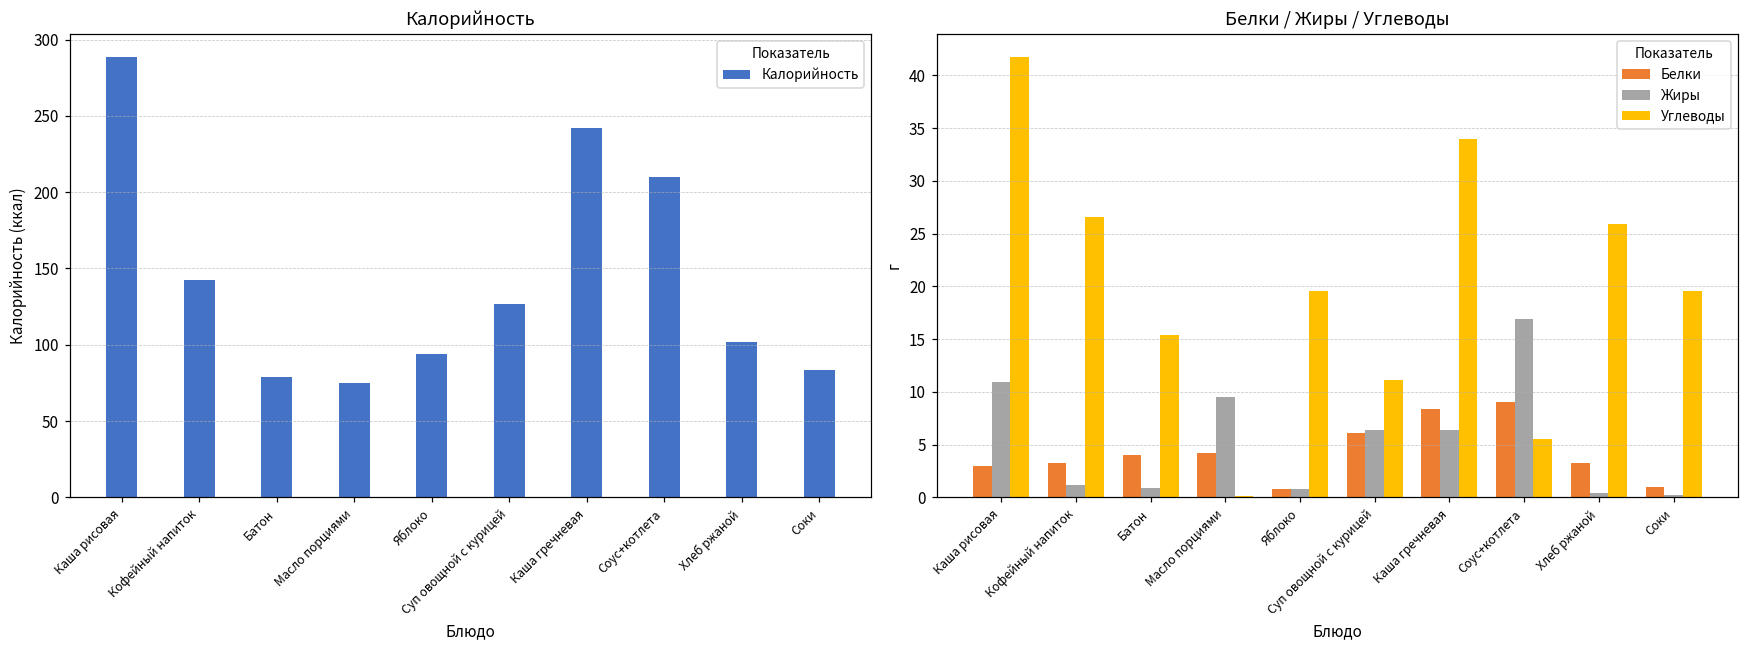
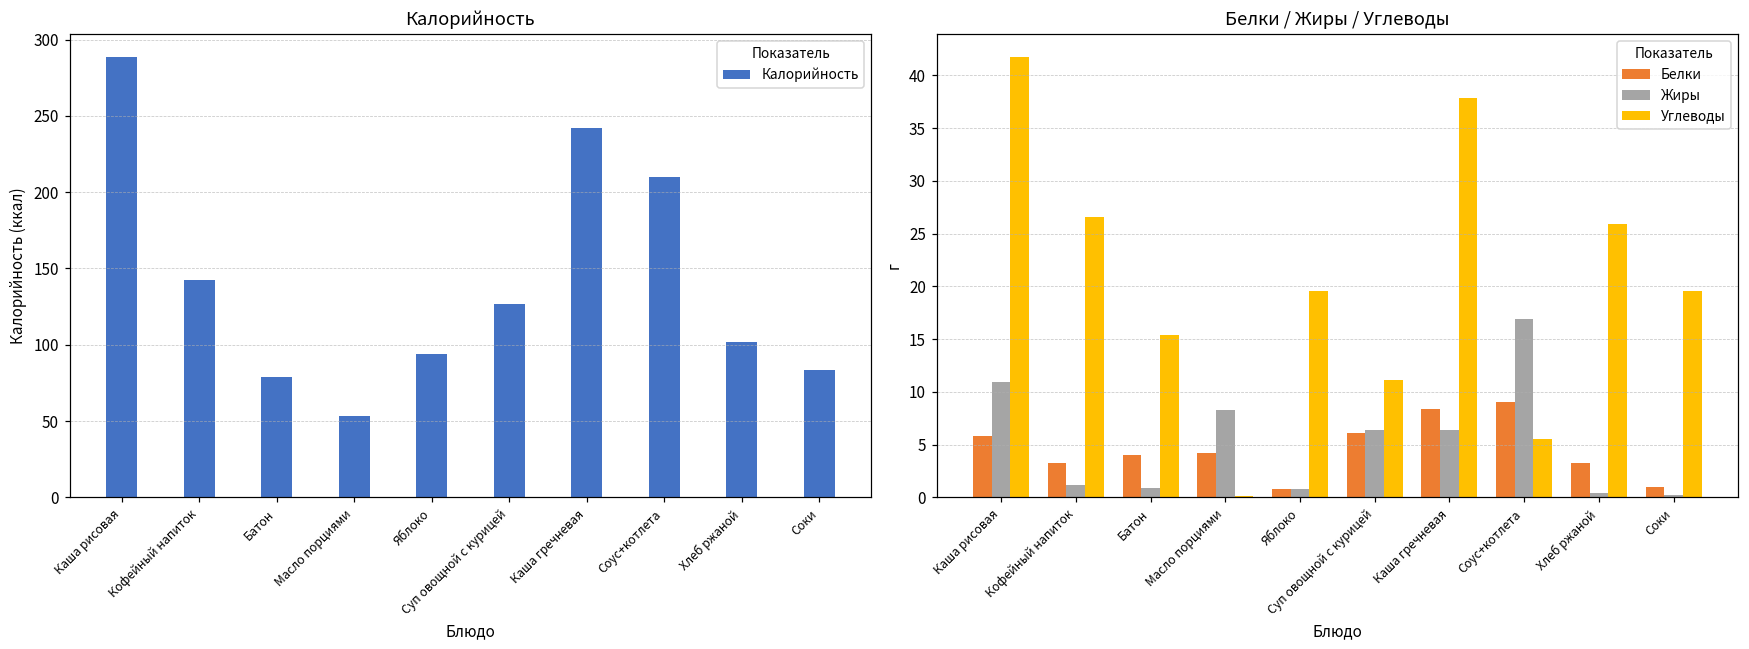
  {
    "Калорийность": {
      "Каша рисовая": 289,
      "Кофейный напиток": 142,
      "Батон": 79,
-     "Масло порциями": 75,
+     "Масло порциями": 54,
      "Яблоко": 94,
      "Суп овощной с курицей": 126,
      "Каша гречневая": 242,
      "Соус+котлета": 210,
      "Хлеб ржаной": 102,
      "Соки": 83
    },
    "Белки / Жиры / Углеводы": {
      "Белки": {
-       "Каша рисовая": 3,
+       "Каша рисовая": 6,
        "Кофейный напиток": 3,
        "Батон": 4,
        "Масло порциями": 4,
        "Яблоко": 1,
        "Суп овощной с курицей": 6,
        "Каша гречневая": 8,
        "Соус+котлета": 9,
        "Хлеб ржаной": 3,
        "Соки": 1
      },
      "Жиры": {
        "Каша рисовая": 11,
        "Кофейный напиток": 1,
        "Батон": 1,
-       "Масло порциями": 10,
+       "Масло порциями": 8,
        "Яблоко": 1,
        "Суп овощной с курицей": 6,
        "Каша гречневая": 6,
        "Соус+котлета": 17,
        "Хлеб ржаной": 0
      },
      "Углеводы": {
        "Каша рисовая": 42,
        "Кофейный напиток": 27,
        "Батон": 15,
        "Яблоко": 20,
        "Суп овощной с курицей": 11,
-       "Каша гречневая": 34,
+       "Каша гречневая": 38,
        "Соус+котлета": 6,
        "Хлеб ржаной": 26,
        "Соки": 20
      }
    }
  }
